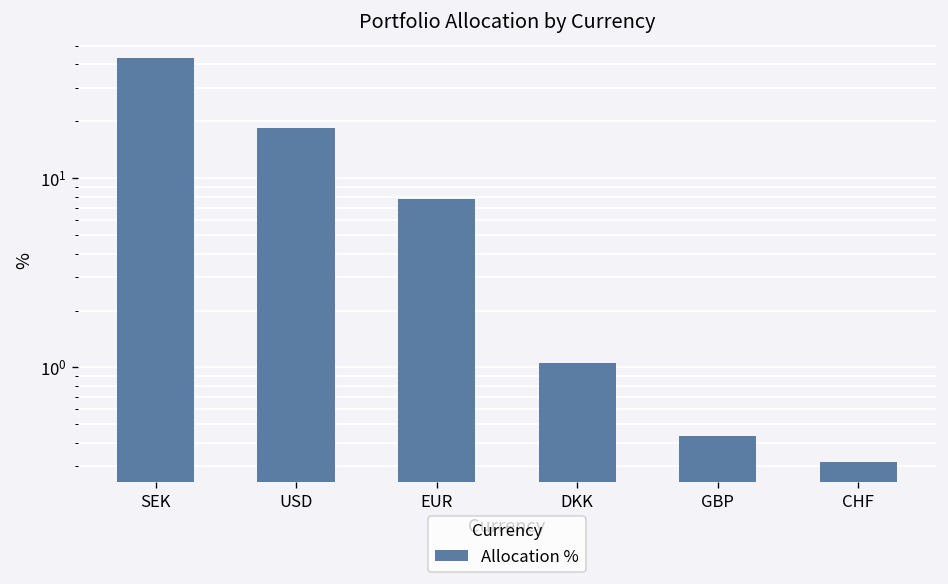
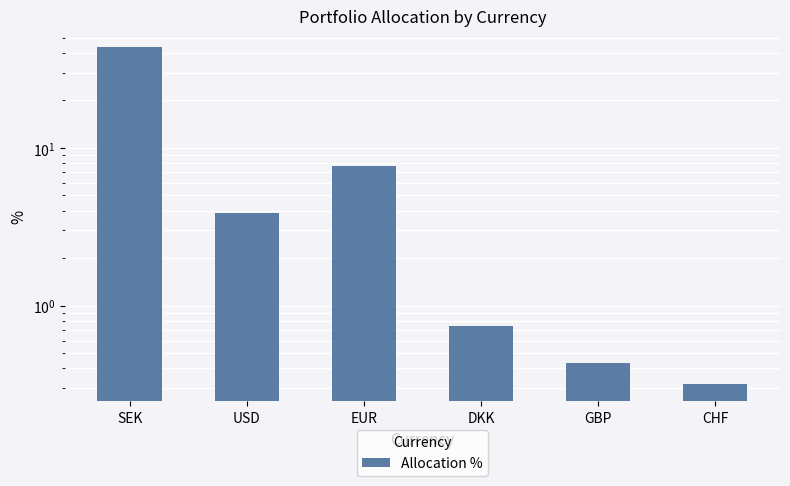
  {
    "SEK": 43,
-   "USD": 19,
+   "USD": 3.9,
    "EUR": 8,
-   "DKK": 1.1,
+   "DKK": 0.7,
    "GBP": 0.43,
    "CHF": 0.32
  }
